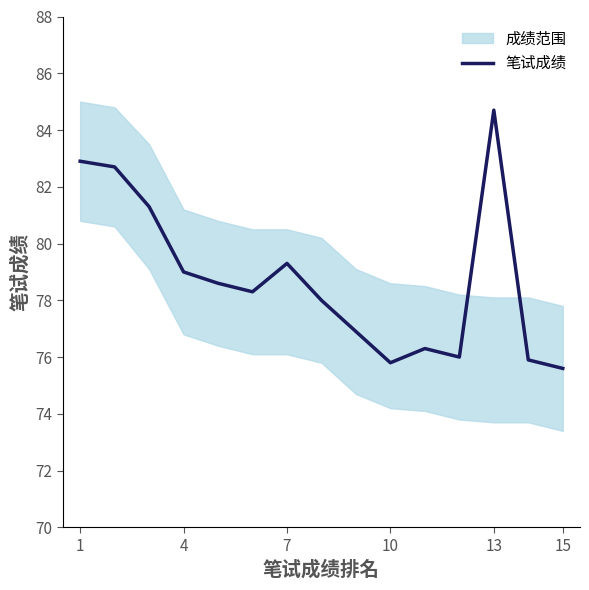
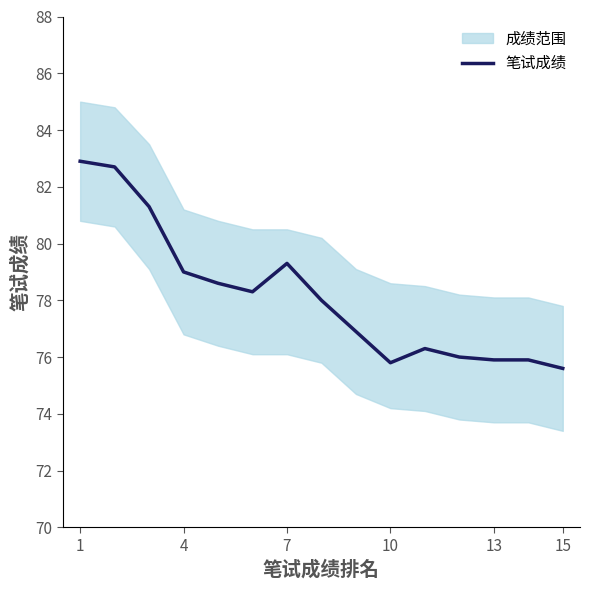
  {
    "笔试成绩": {
      "1": 82.9,
      "4": 79.0,
      "7": 79.3,
      "10": 75.8,
-     "13": 84.7,
+     "13": 75.9,
      "15": 75.6
    }
  }
